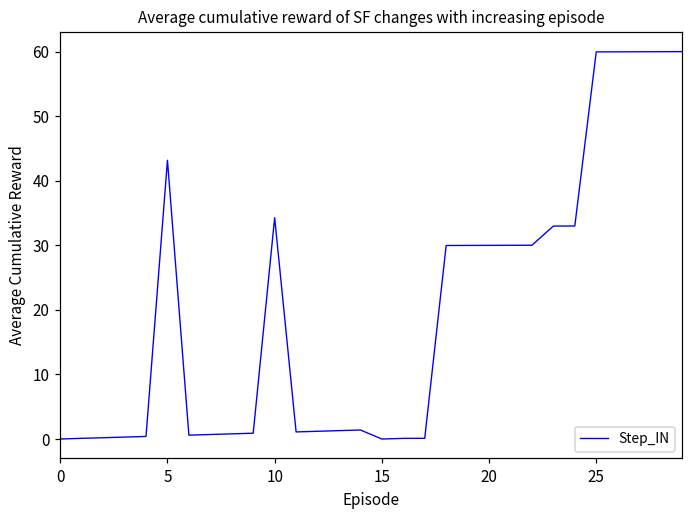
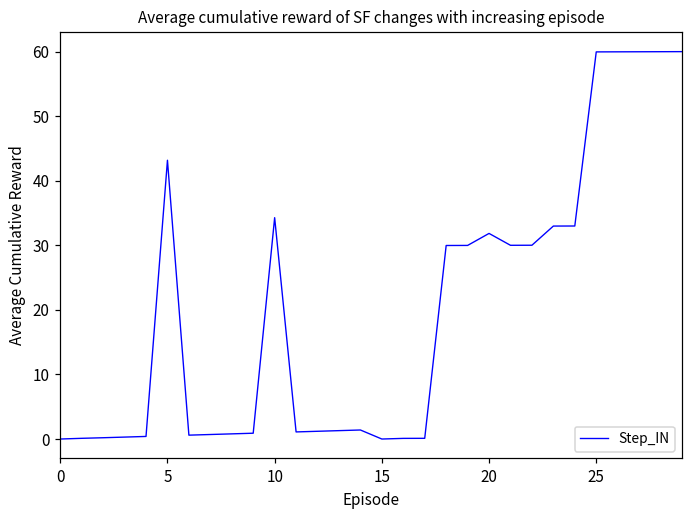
  {
    "0": 0,
    "5": 43,
    "10": 34,
    "15": 0,
-   "20": 30,
+   "20": 32,
    "25": 60
  }
